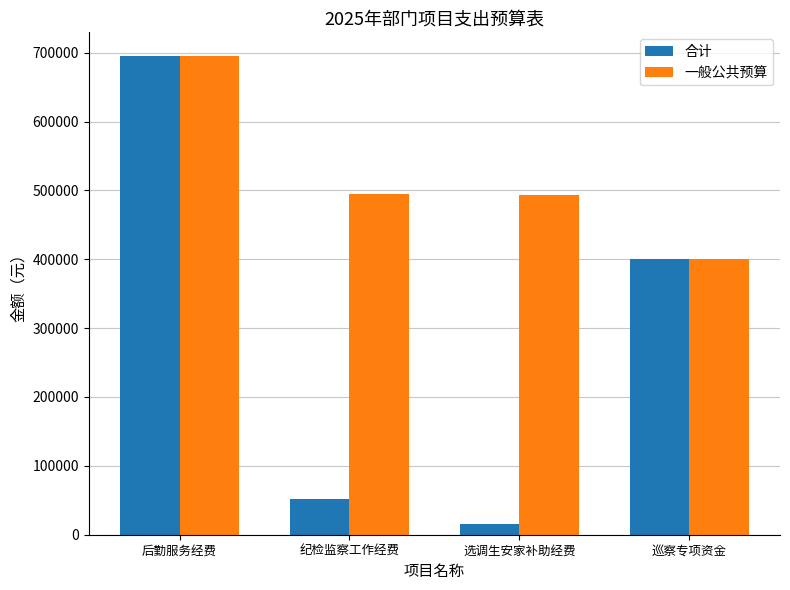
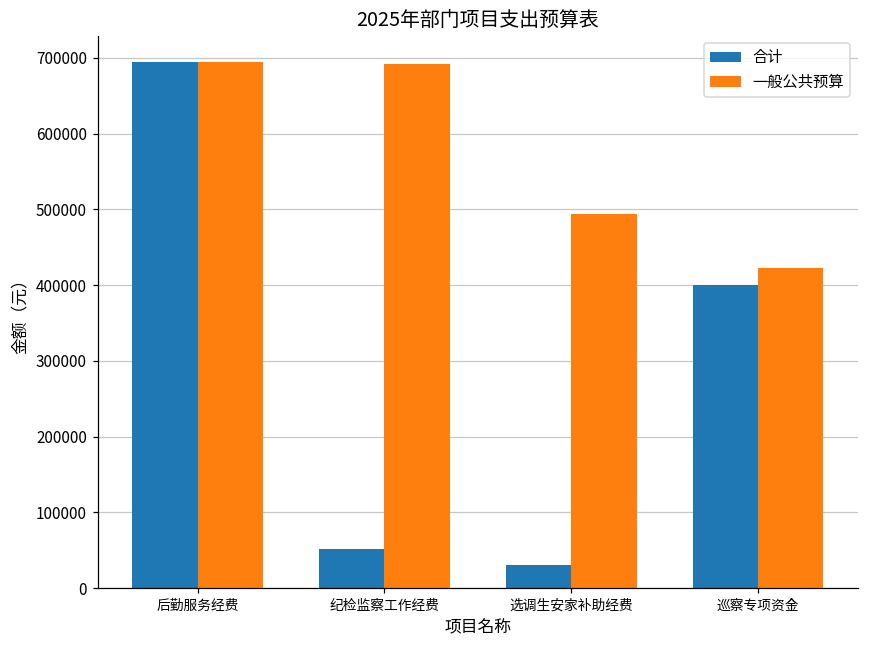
  {
    "合计": {
      "后勤服务经费": 690000,
      "纪检监察工作经费": 50000,
-     "选调生安家补助经费": 20000,
+     "选调生安家补助经费": 30000,
      "巡察专项资金": 400000
    },
    "一般公共预算": {
      "后勤服务经费": 690000,
-     "纪检监察工作经费": 490000,
+     "纪检监察工作经费": 690000,
      "选调生安家补助经费": 490000,
-     "巡察专项资金": 400000
+     "巡察专项资金": 420000
    }
  }
